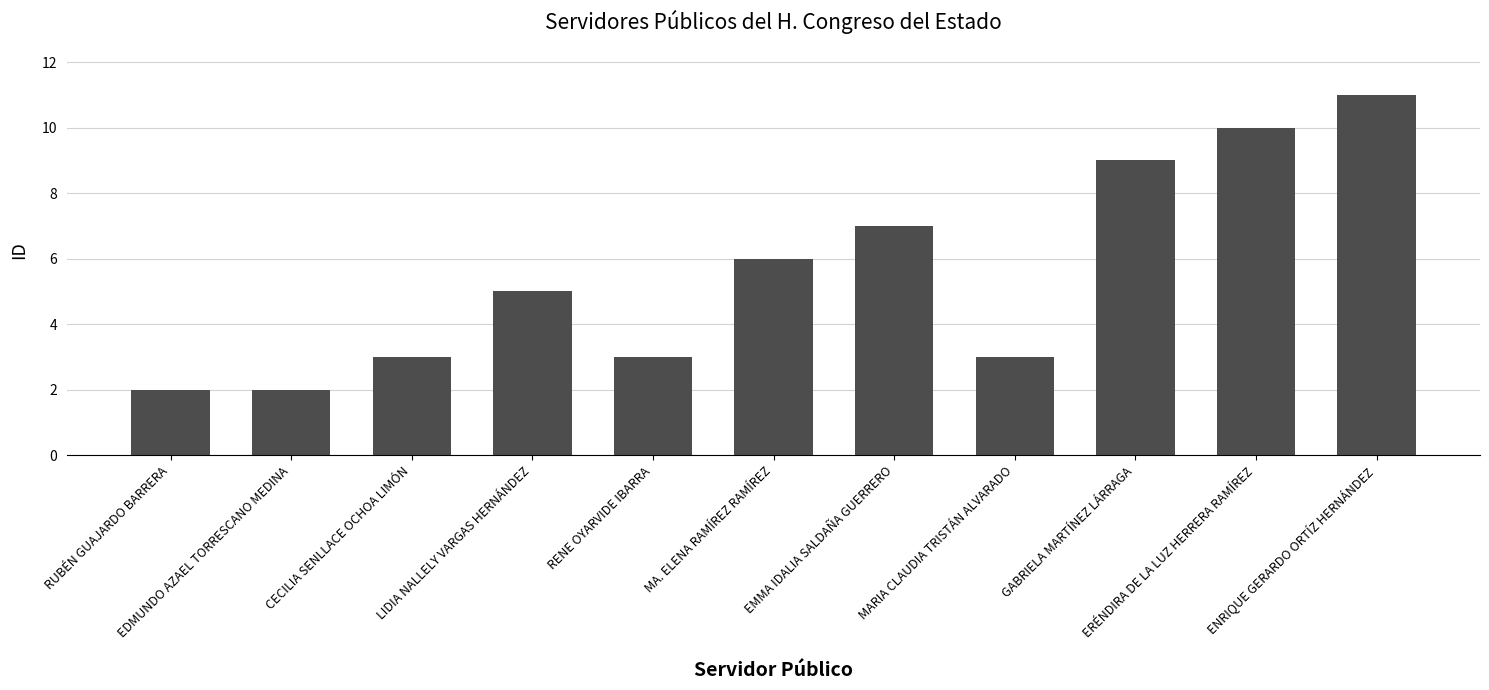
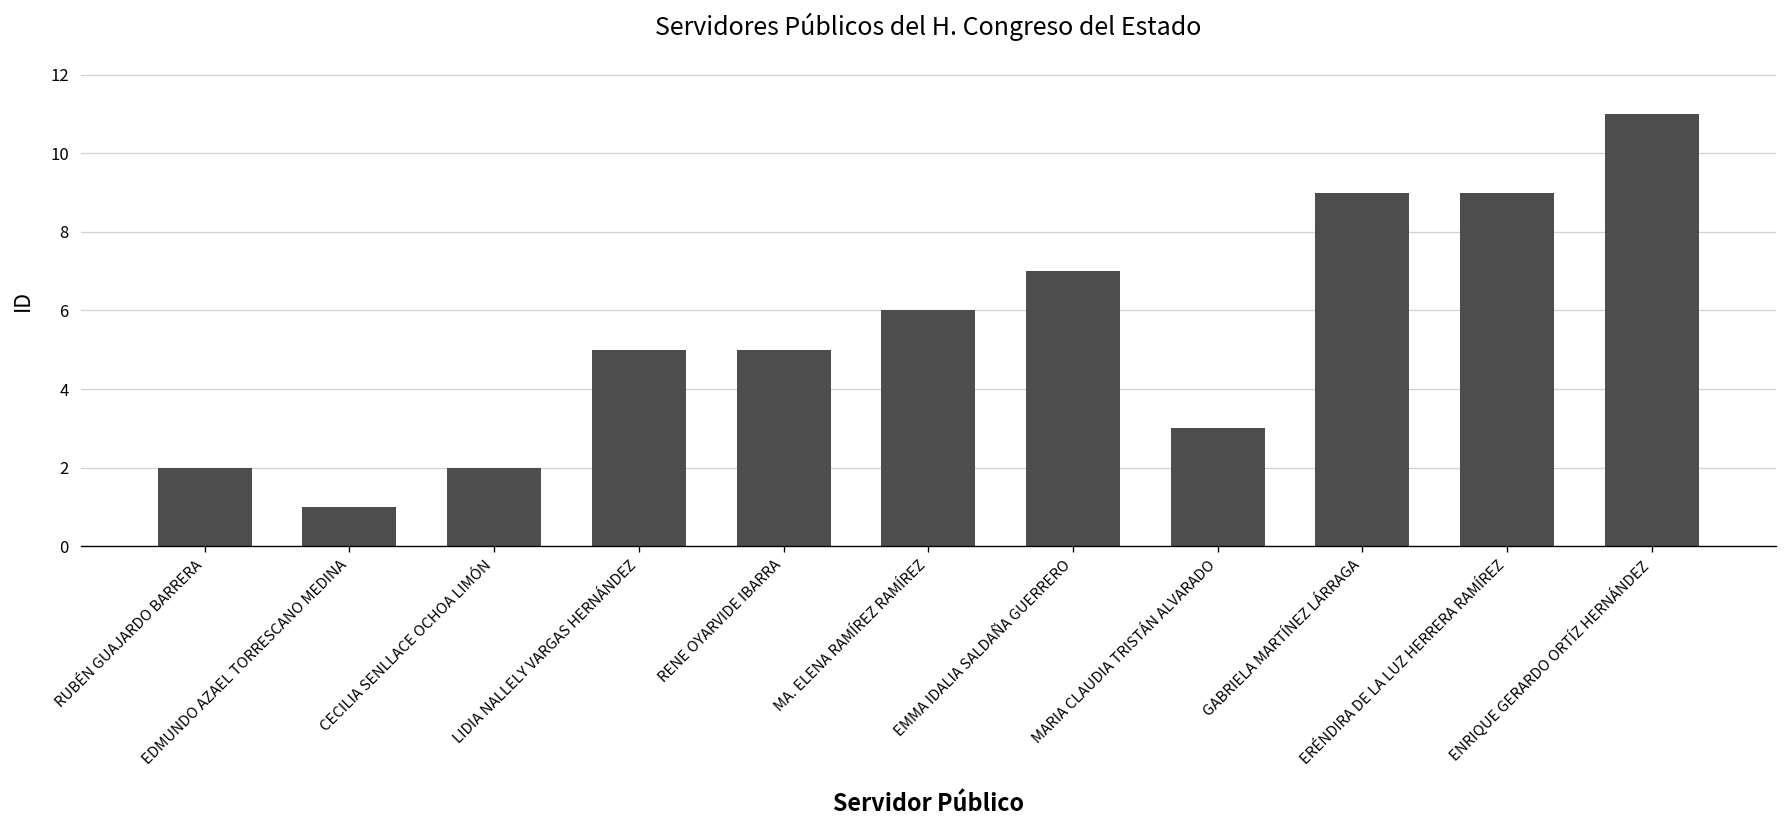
  {
    "RUBÉN GUAJARDO BARRERA": 2,
-   "EDMUNDO AZAEL TORRESCANO MEDINA": 2,
-   "CECILIA SENLLACE OCHOA LIMÓN": 3,
+   "EDMUNDO AZAEL TORRESCANO MEDINA": 1,
+   "CECILIA SENLLACE OCHOA LIMÓN": 2,
    "LIDIA NALLELY VARGAS HERNÁNDEZ": 5,
-   "RENE OYARVIDE IBARRA": 3,
+   "RENE OYARVIDE IBARRA": 5,
    "MA. ELENA RAMÍREZ RAMÍREZ": 6,
    "EMMA IDALIA SALDAÑA GUERRERO": 7,
    "MARIA CLAUDIA TRISTÁN ALVARADO": 3,
    "GABRIELA MARTÍNEZ LÁRRAGA": 9,
-   "ERÉNDIRA DE LA LUZ HERRERA RAMÍREZ": 10,
+   "ERÉNDIRA DE LA LUZ HERRERA RAMÍREZ": 9,
    "ENRIQUE GERARDO ORTÍZ HERNÁNDEZ": 11
  }
